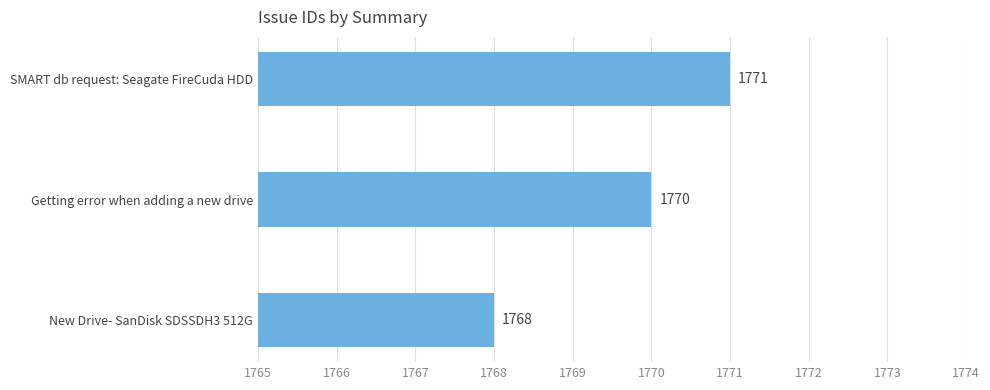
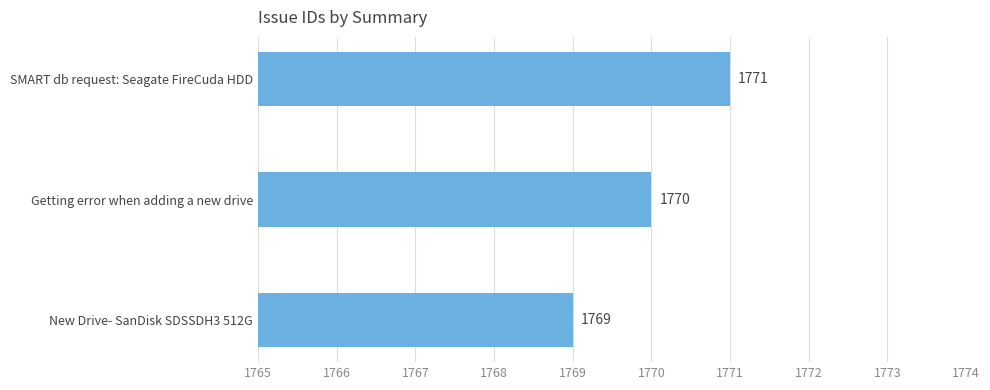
  {
    "SMART db request: Seagate FireCuda HDD": 1771,
    "Getting error when adding a new drive": 1770,
-   "New Drive- SanDisk SDSSDH3 512G": 1768
+   "New Drive- SanDisk SDSSDH3 512G": 1769
  }
